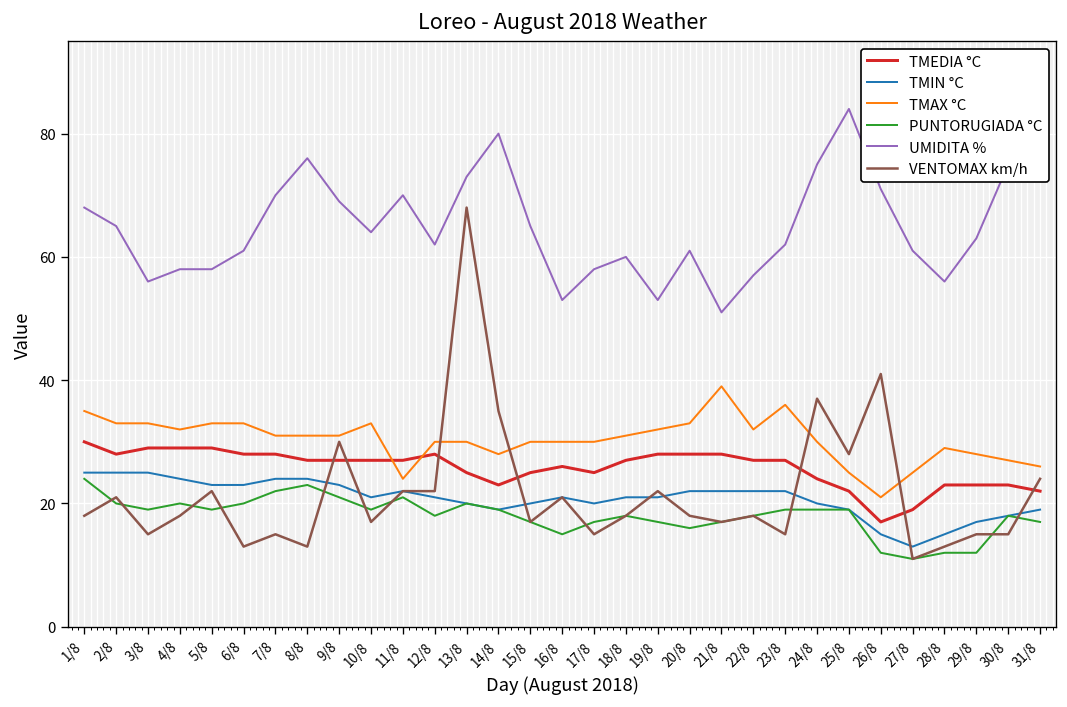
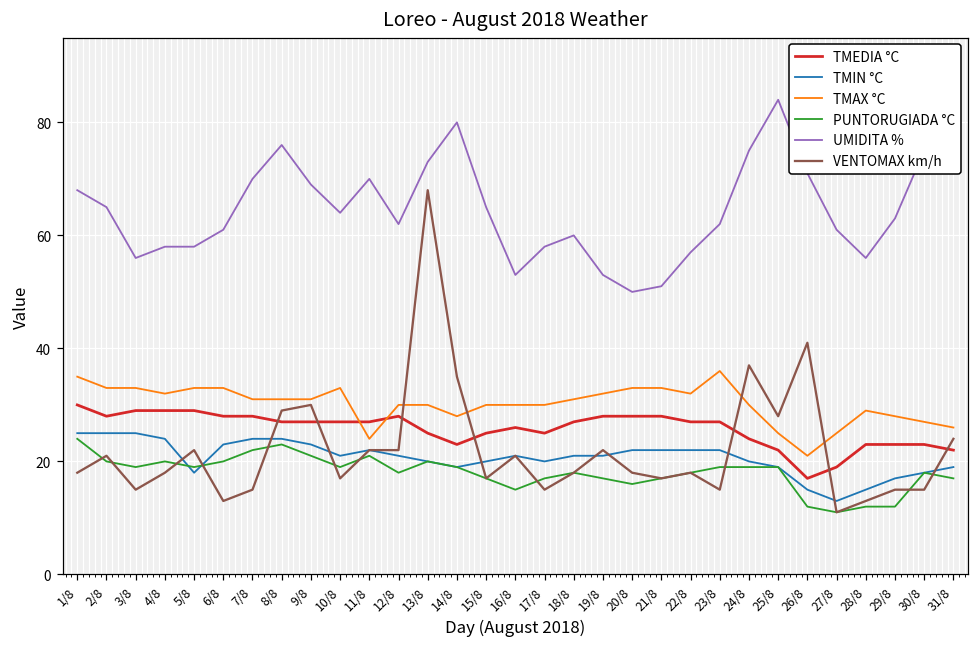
  {
    "TMEDIA °C": {
      "1/8": 30,
      "2/8": 28,
      "3/8": 29,
      "4/8": 29,
      "5/8": 29,
      "6/8": 28,
      "7/8": 28,
      "8/8": 27,
      "9/8": 27,
      "10/8": 27,
      "11/8": 27,
      "12/8": 28,
      "13/8": 25,
      "14/8": 23,
      "15/8": 25,
      "16/8": 26,
      "17/8": 25,
      "18/8": 27,
      "19/8": 28,
      "20/8": 28,
      "21/8": 28,
      "22/8": 27,
      "23/8": 27,
      "24/8": 24,
      "25/8": 22,
      "26/8": 17,
      "27/8": 19,
      "28/8": 23,
      "29/8": 23,
      "30/8": 23,
      "31/8": 22
    },
    "TMIN °C": {
      "1/8": 25,
      "2/8": 25,
      "3/8": 25,
      "4/8": 24,
-     "5/8": 23,
+     "5/8": 18,
      "6/8": 23,
      "7/8": 24,
      "8/8": 24,
      "9/8": 23,
      "10/8": 21,
      "12/8": 21,
      "15/8": 20,
      "17/8": 20,
      "18/8": 21,
      "19/8": 21,
      "20/8": 22,
      "21/8": 22,
      "22/8": 22,
      "23/8": 22,
      "24/8": 20,
      "26/8": 15,
      "27/8": 13,
      "28/8": 15,
      "29/8": 17,
      "31/8": 19
    },
    "TMAX °C": {
      "1/8": 35,
      "2/8": 33,
      "3/8": 33,
      "4/8": 32,
      "5/8": 33,
      "6/8": 33,
      "7/8": 31,
      "8/8": 31,
      "9/8": 31,
      "10/8": 33,
      "11/8": 24,
      "12/8": 30,
      "13/8": 30,
      "14/8": 28,
      "15/8": 30,
      "16/8": 30,
      "17/8": 30,
      "18/8": 31,
      "19/8": 32,
      "20/8": 33,
-     "21/8": 39,
+     "21/8": 33,
      "22/8": 32,
      "23/8": 36,
      "24/8": 30,
      "25/8": 25,
      "26/8": 21,
      "27/8": 25,
      "28/8": 29,
      "29/8": 28,
      "30/8": 27,
      "31/8": 26
    },
    "PUNTORUGIADA °C": {
      "1/8": 24,
      "2/8": 20,
      "3/8": 19,
      "4/8": 20,
      "5/8": 19,
      "6/8": 20,
      "7/8": 22,
      "8/8": 23,
      "9/8": 21,
      "10/8": 19,
      "11/8": 21,
      "12/8": 18,
      "16/8": 15,
      "17/8": 17,
      "19/8": 17,
      "20/8": 16,
      "23/8": 19,
      "24/8": 19,
      "26/8": 12,
      "28/8": 12,
      "29/8": 12,
      "31/8": 17
    },
    "UMIDITA %": {
      "1/8": 68,
      "2/8": 65,
      "3/8": 56,
      "4/8": 58,
      "5/8": 58,
      "6/8": 61,
      "7/8": 70,
      "8/8": 76,
      "9/8": 69,
      "10/8": 64,
      "11/8": 70,
      "12/8": 62,
      "13/8": 73,
      "14/8": 80,
      "15/8": 65,
      "16/8": 53,
      "17/8": 58,
      "18/8": 60,
      "19/8": 53,
-     "20/8": 61,
+     "20/8": 50,
      "21/8": 51,
      "22/8": 57,
      "23/8": 62,
      "24/8": 75,
      "25/8": 84,
      "27/8": 61,
      "28/8": 56,
      "29/8": 63
    },
    "VENTOMAX km/h": {
      "1/8": 18,
      "2/8": 21,
      "3/8": 15,
      "4/8": 18,
      "5/8": 22,
      "6/8": 13,
      "7/8": 15,
-     "8/8": 13,
+     "8/8": 29,
      "9/8": 30,
      "10/8": 17,
      "12/8": 22,
      "13/8": 68,
      "14/8": 35,
      "17/8": 15,
      "19/8": 22,
      "20/8": 18,
      "23/8": 15,
      "24/8": 37,
      "25/8": 28,
      "26/8": 41,
      "28/8": 13,
      "29/8": 15,
      "30/8": 15,
      "31/8": 24
    }
  }
